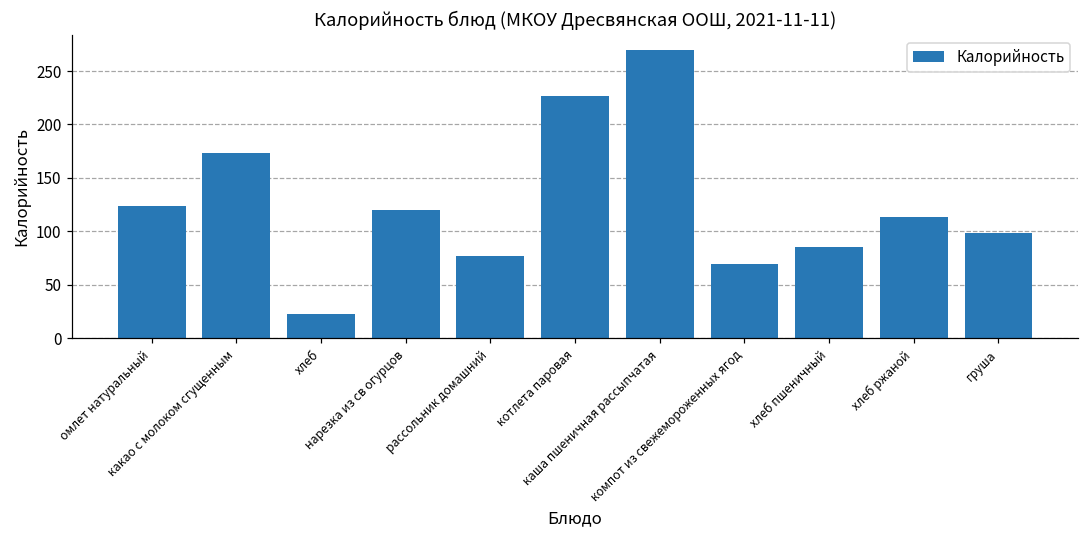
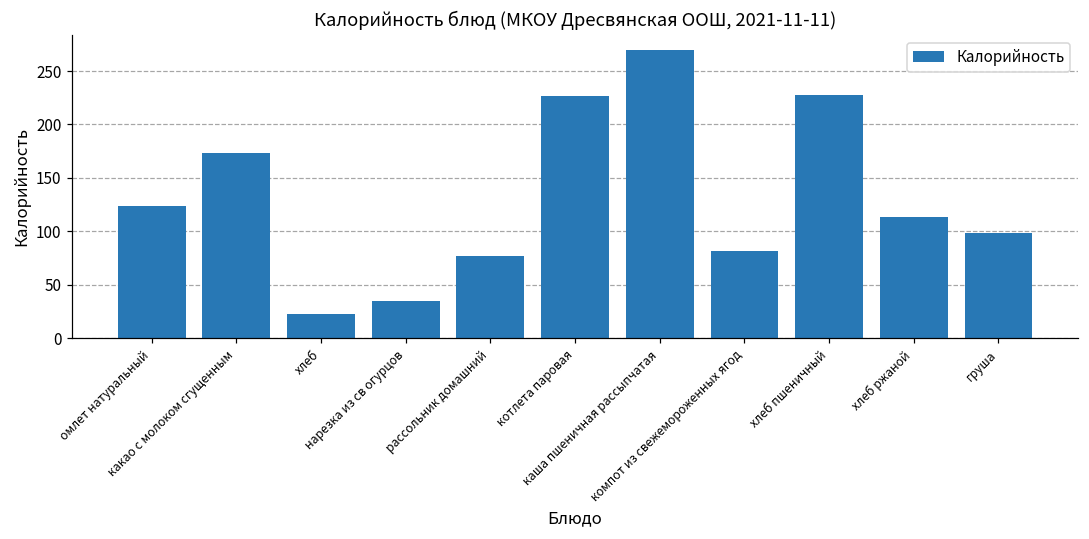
  {
    "омлет натуральный": 120,
    "какао с молоком сгущенным": 170,
    "хлеб": 20,
-   "нарезка из св огурцов": 120,
+   "нарезка из св огурцов": 40,
    "рассольник домашний": 80,
    "котлета паровая": 230,
    "каша пшеничная рассыпчатая": 270,
-   "компот из свежемороженных ягод": 70,
-   "хлеб пшеничный": 90,
+   "компот из свежемороженных ягод": 80,
+   "хлеб пшеничный": 230,
    "хлеб ржаной": 110,
    "груша": 100
  }
